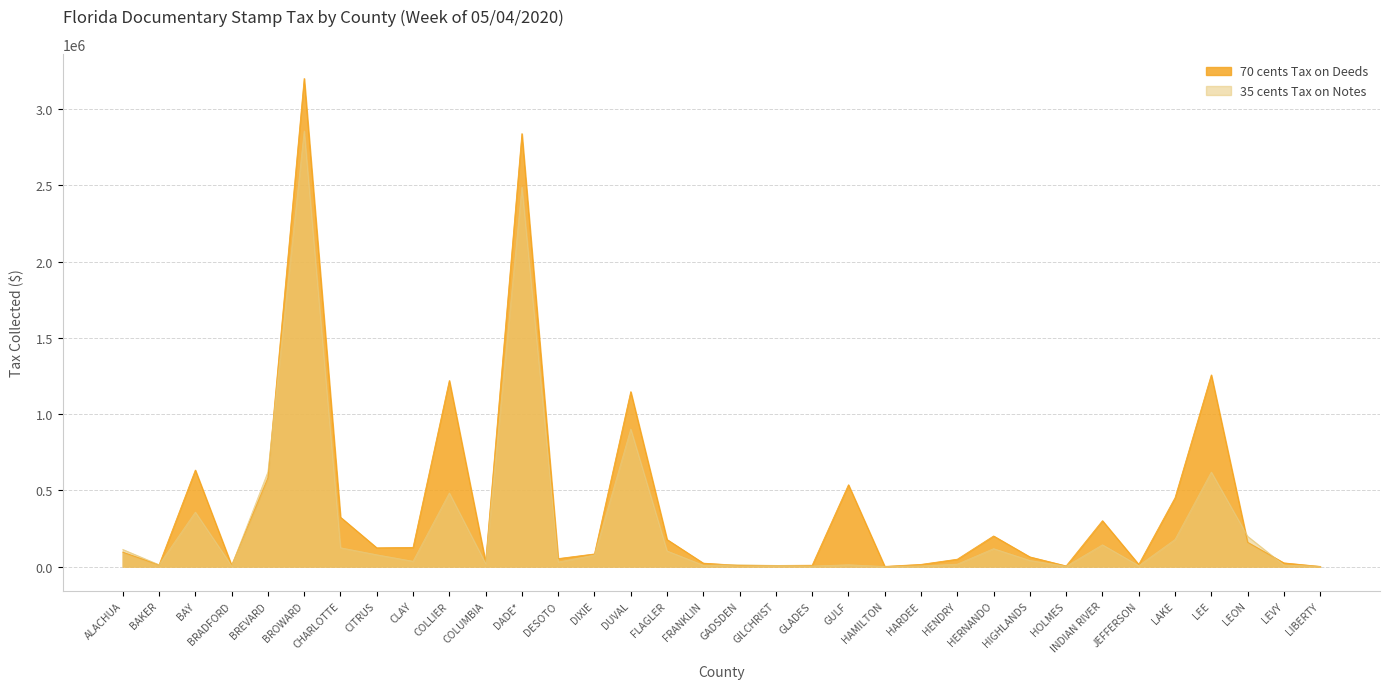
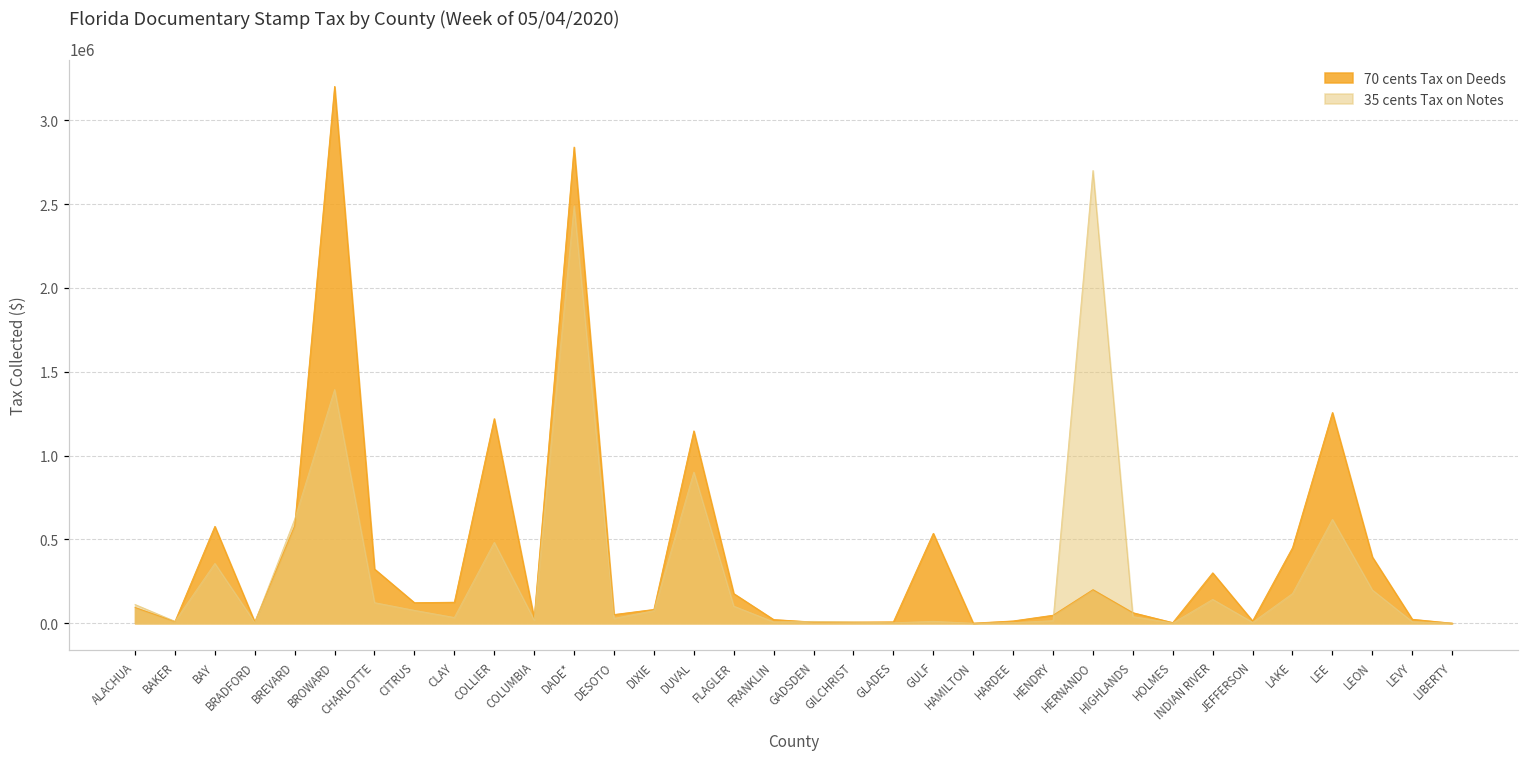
  {
    "70 cents Tax on Deeds": {
      "ALACHUA": 90000,
-     "BAY": 630000,
+     "BAY": 580000,
      "BREVARD": 580000,
      "BROWARD": 3200000,
      "CHARLOTTE": 320000,
      "CITRUS": 120000,
      "CLAY": 130000,
      "COLLIER": 1220000,
      "DADE*": 2840000,
      "DESOTO": 50000,
      "DUVAL": 1150000,
      "FLAGLER": 180000,
      "GULF": 540000,
      "HENDRY": 50000,
      "HERNANDO": 200000,
      "HIGHLANDS": 60000,
      "INDIAN RIVER": 300000,
      "LAKE": 450000,
      "LEE": 1260000,
-     "LEON": 160000
+     "LEON": 400000
    },
    "35 cents Tax on Notes": {
      "ALACHUA": 110000,
      "BAY": 360000,
      "BREVARD": 620000,
-     "BROWARD": 2860000,
+     "BROWARD": 1390000,
      "CHARLOTTE": 120000,
      "CITRUS": 80000,
      "CLAY": 30000,
      "COLLIER": 480000,
      "DADE*": 2490000,
      "DESOTO": 30000,
      "DUVAL": 900000,
      "FLAGLER": 100000,
      "GULF": 10000,
      "HENDRY": 20000,
-     "HERNANDO": 120000,
+     "HERNANDO": 2700000,
      "HIGHLANDS": 40000,
      "INDIAN RIVER": 140000,
      "LAKE": 180000,
      "LEE": 620000,
      "LEON": 200000
    }
  }
